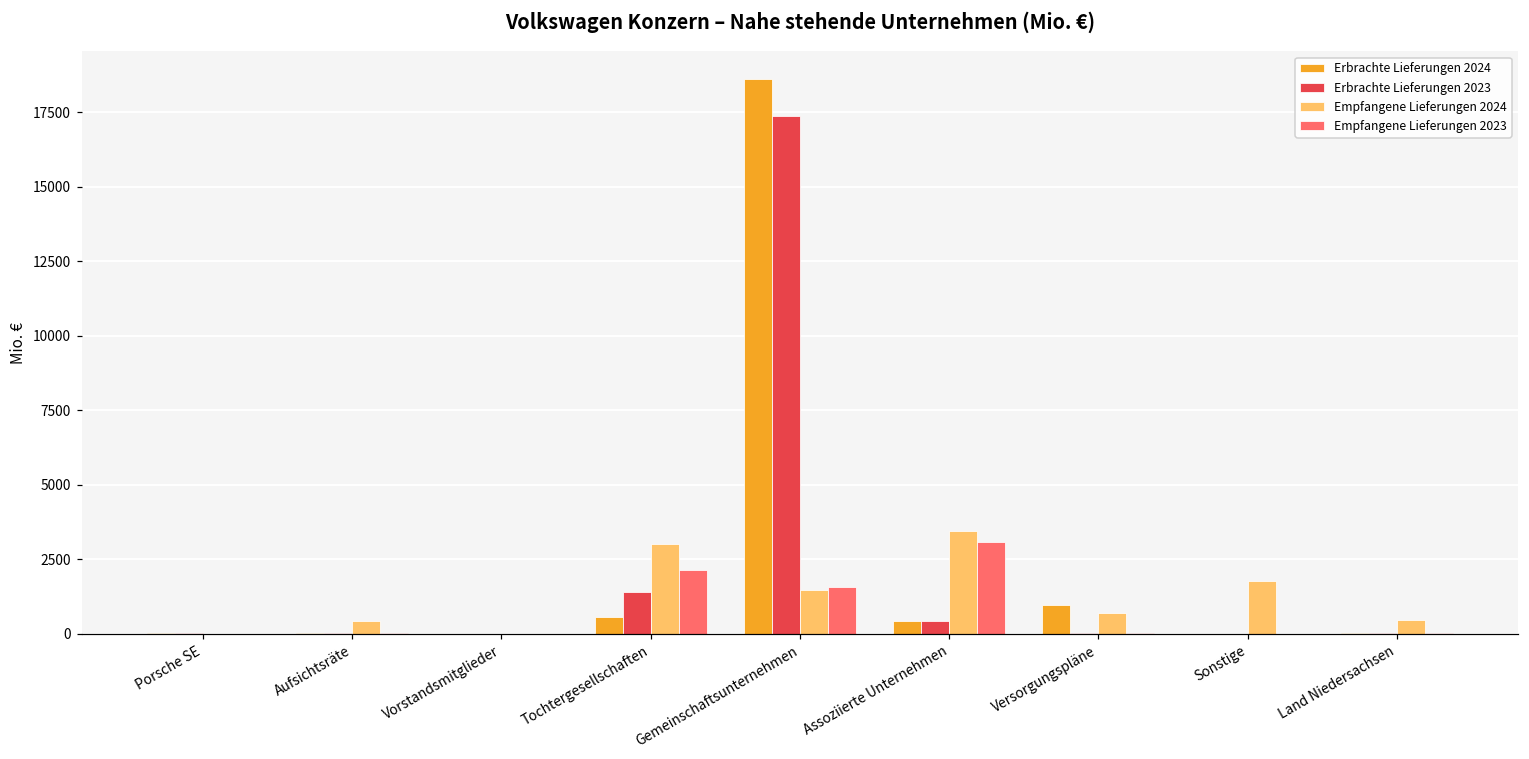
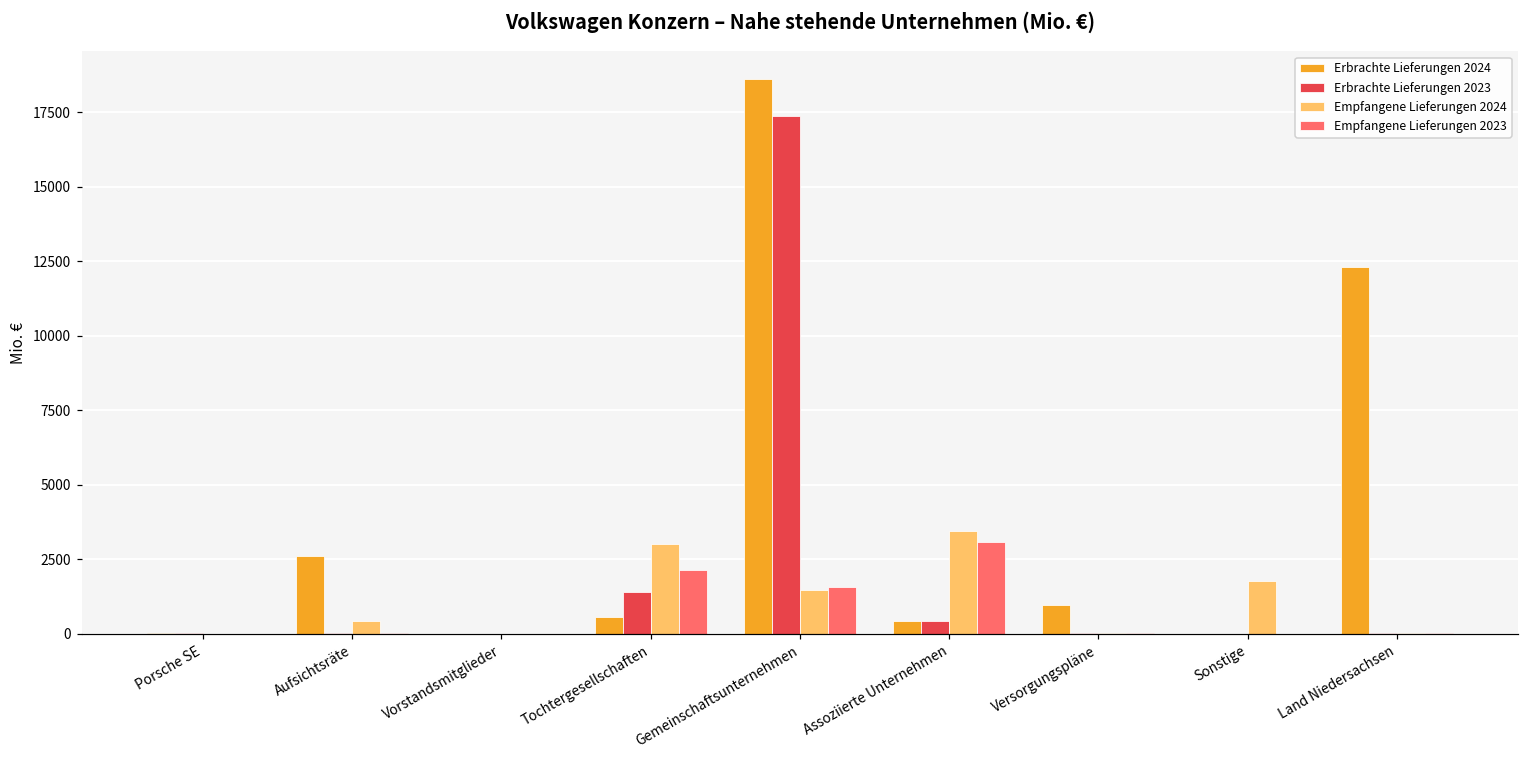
  {
    "Erbrachte Lieferungen 2024": {
-     "Aufsichtsräte": 0,
+     "Aufsichtsräte": 2600,
      "Vorstandsmitglieder": 0,
      "Tochtergesellschaften": 500,
      "Gemeinschaftsunternehmen": 18600,
      "Assoziierte Unternehmen": 400,
      "Versorgungspläne": 1000,
      "Sonstige": 0,
-     "Land Niedersachsen": 0
+     "Land Niedersachsen": 12300
    },
    "Empfangene Lieferungen 2024": {
      "Porsche SE": 0,
      "Aufsichtsräte": 400,
      "Vorstandsmitglieder": 0,
      "Tochtergesellschaften": 3000,
      "Gemeinschaftsunternehmen": 1400,
      "Assoziierte Unternehmen": 3400,
-     "Versorgungspläne": 700,
+     "Versorgungspläne": 0,
      "Sonstige": 1800,
-     "Land Niedersachsen": 500
+     "Land Niedersachsen": 0
    }
  }
